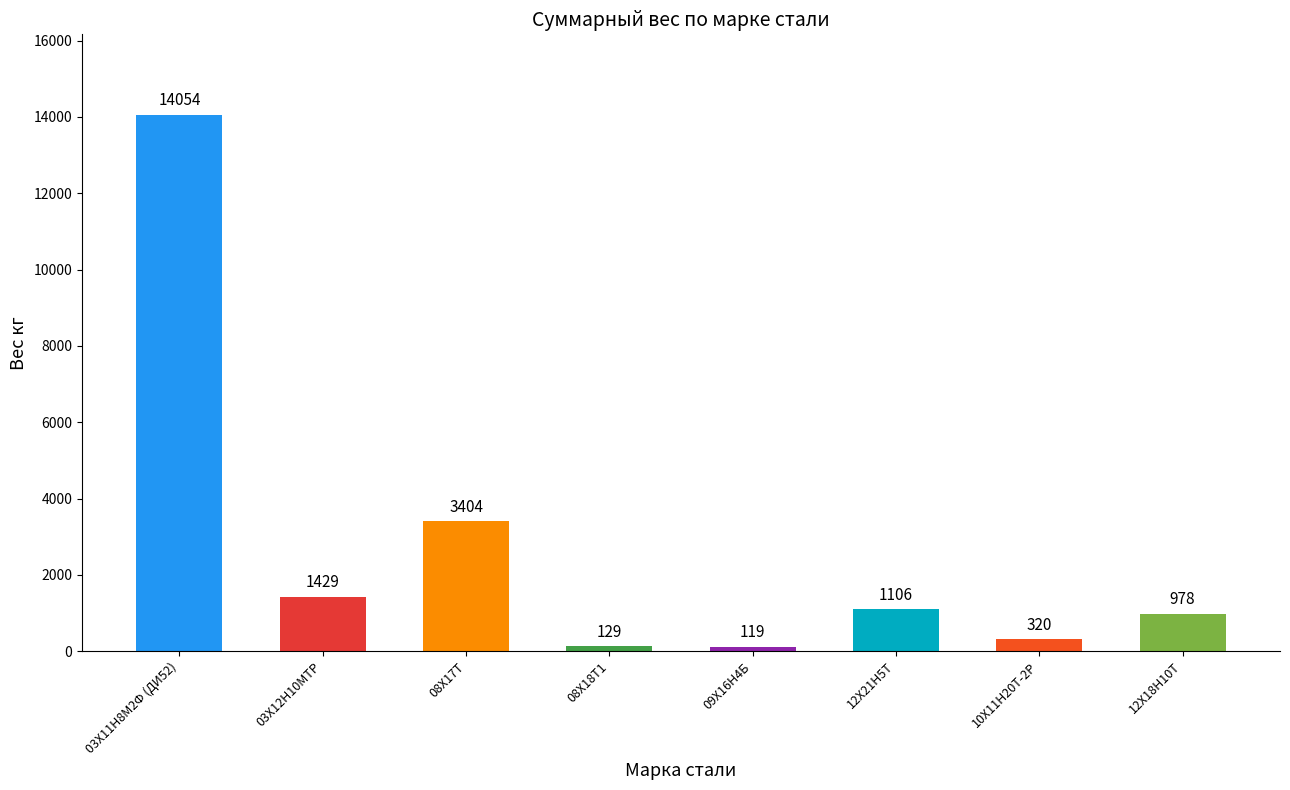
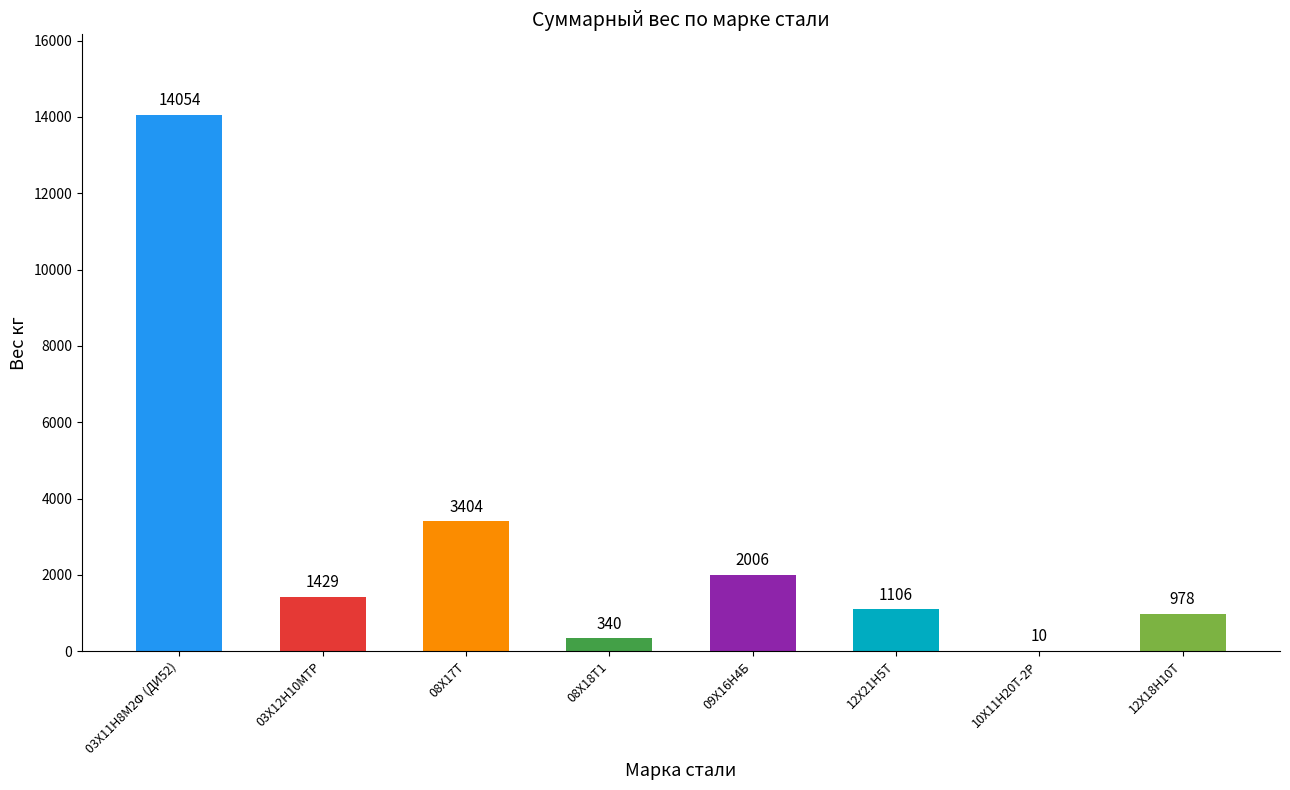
  {
    "03Х11Н8М2Ф (ДИ52)": 14054,
    "03Х12Н10МТР": 1429,
    "08Х17Т": 3404,
-   "08Х18Т1": 129,
-   "09Х16Н4Б": 119,
+   "08Х18Т1": 340,
+   "09Х16Н4Б": 2006,
    "12Х21Н5Т": 1106,
-   "10Х11Н20Т-2Р": 320,
+   "10Х11Н20Т-2Р": 10,
    "12Х18Н10Т": 978
  }
